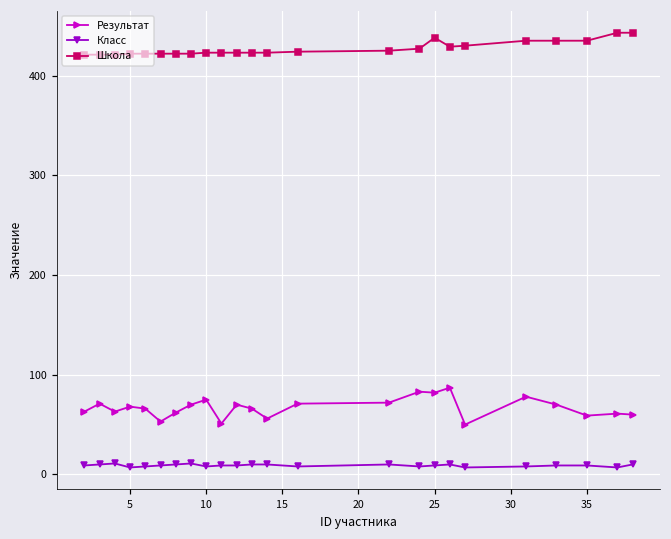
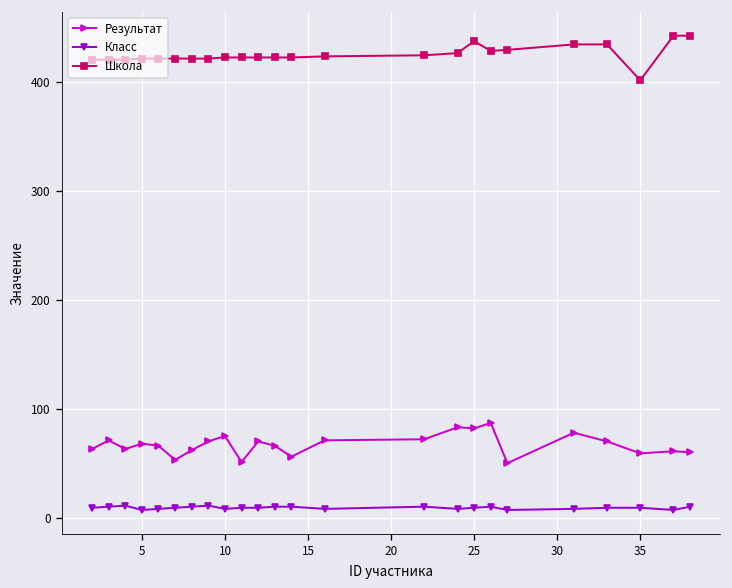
  {
    "Школа": {
      "10": 420,
      "25": 440,
-     "35": 440
+     "35": 400
    }
  }
